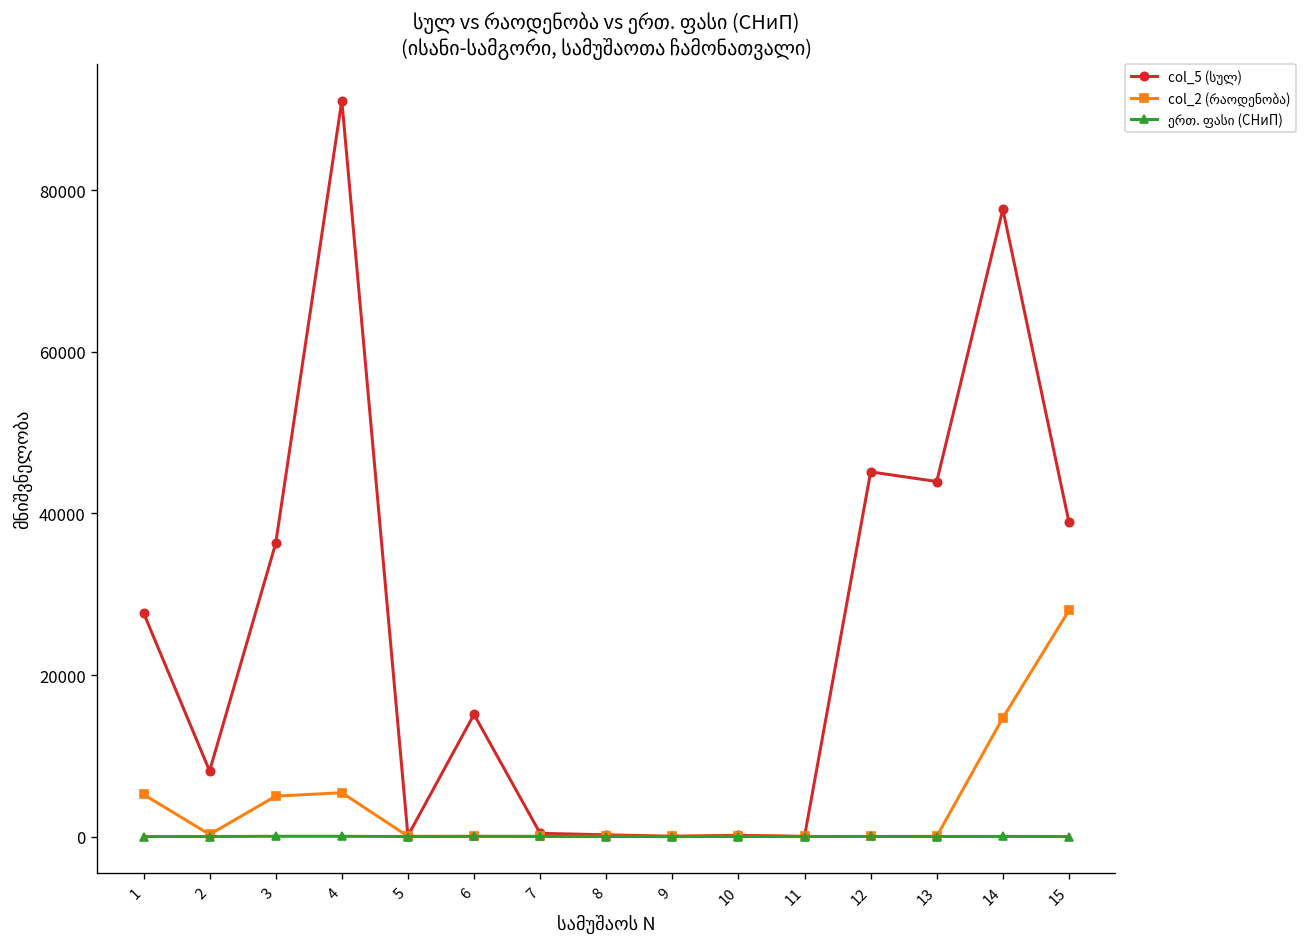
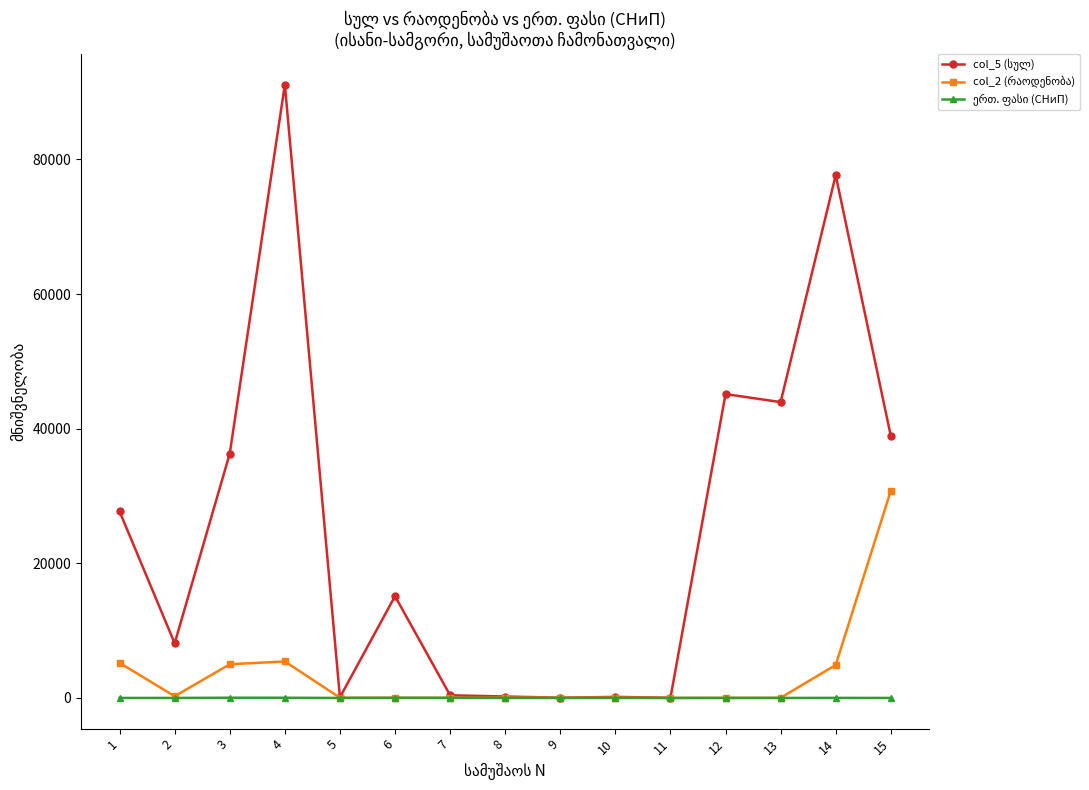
  {
    "col_5 (სულ)": {
      "1": 28000,
      "2": 8000,
      "3": 36000,
      "4": 91000,
      "6": 15000,
      "12": 45000,
      "13": 44000,
      "14": 78000,
      "15": 39000
    },
    "col_2 (რაოდენობა)": {
      "1": 5000,
      "3": 5000,
      "4": 5000,
-     "14": 15000,
-     "15": 28000
+     "14": 5000,
+     "15": 31000
    },
    "ერთ. ფასი (СНиП)": {
      "1": 0,
      "3": 0,
      "4": 0,
      "14": 0,
      "15": 0
    }
  }
